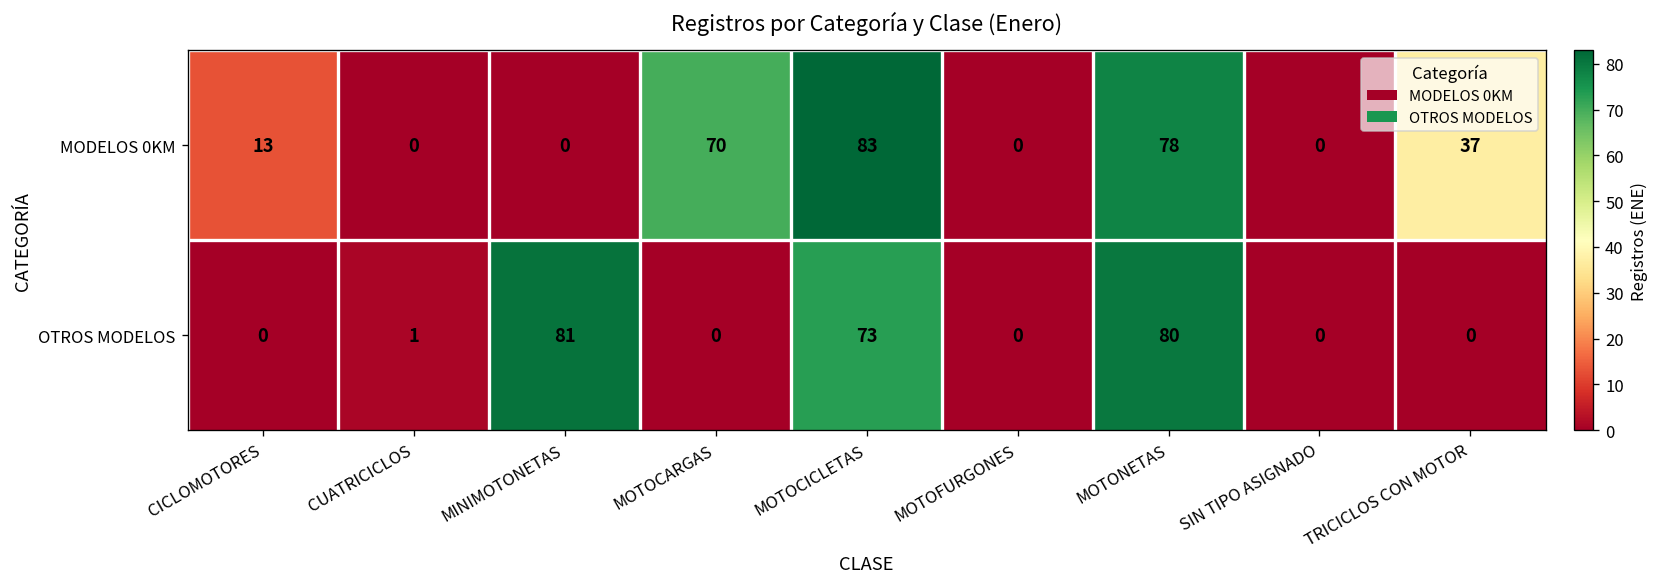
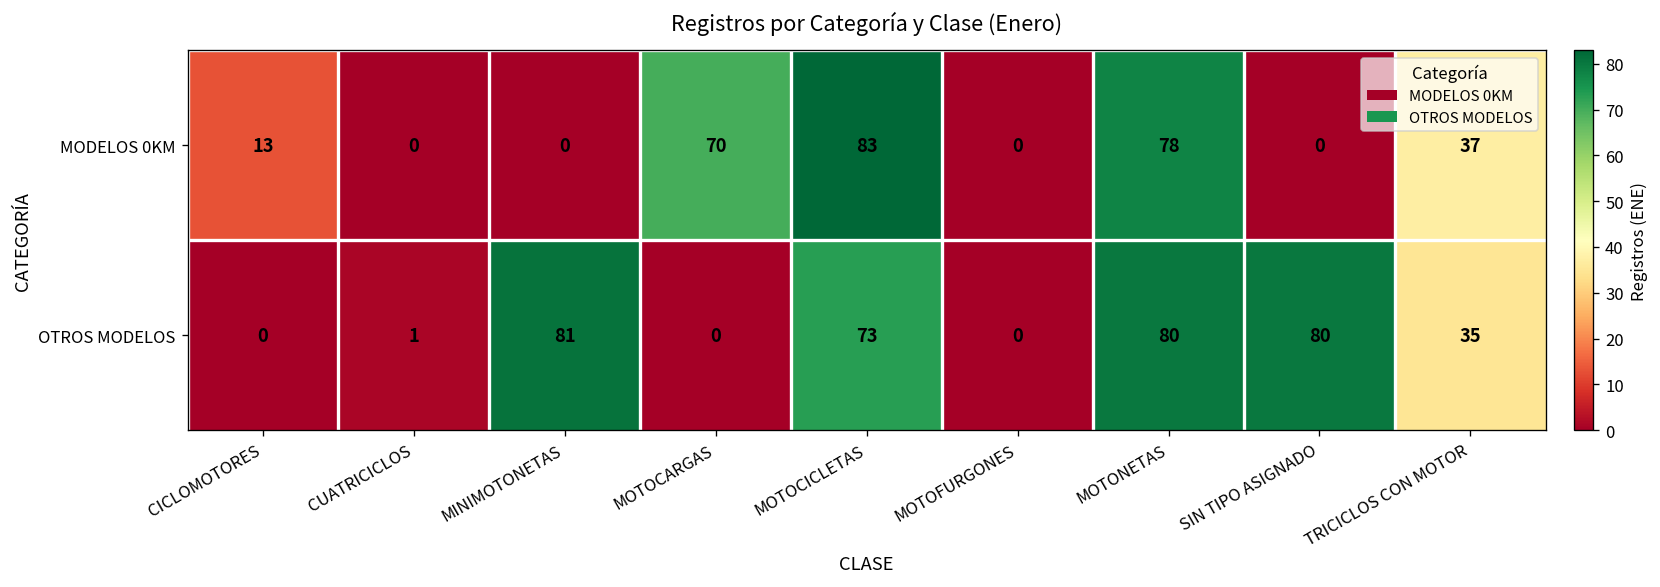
  {
    "MODELOS 0KM": {
      "CICLOMOTORES": 13,
      "CUATRICICLOS": 0,
      "MINIMOTONETAS": 0,
      "MOTOCARGAS": 70,
      "MOTOCICLETAS": 83,
      "MOTOFURGONES": 0,
      "MOTONETAS": 78,
      "SIN TIPO ASIGNADO": 0,
      "TRICICLOS CON MOTOR": 37
    },
    "OTROS MODELOS": {
      "CICLOMOTORES": 0,
      "CUATRICICLOS": 1,
      "MINIMOTONETAS": 81,
      "MOTOCARGAS": 0,
      "MOTOCICLETAS": 73,
      "MOTOFURGONES": 0,
      "MOTONETAS": 80,
-     "SIN TIPO ASIGNADO": 0,
-     "TRICICLOS CON MOTOR": 0
+     "SIN TIPO ASIGNADO": 80,
+     "TRICICLOS CON MOTOR": 35
    }
  }
